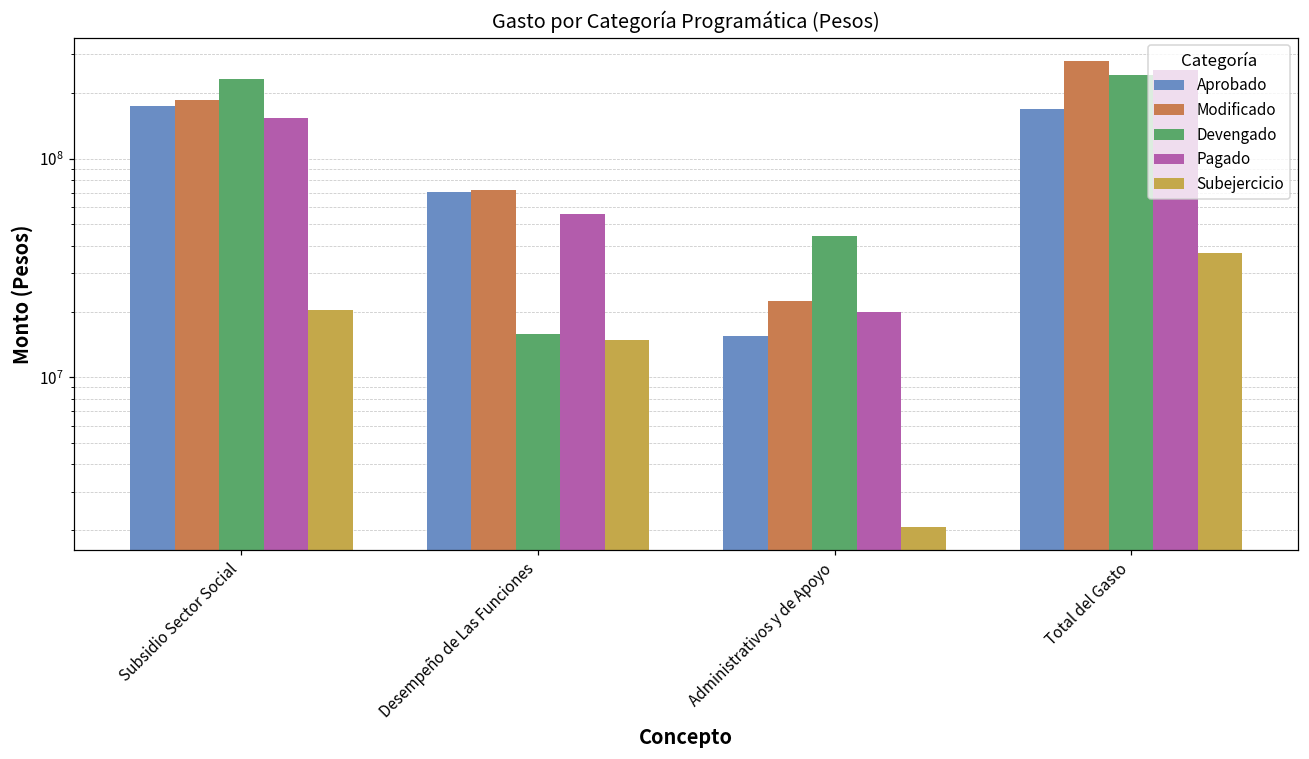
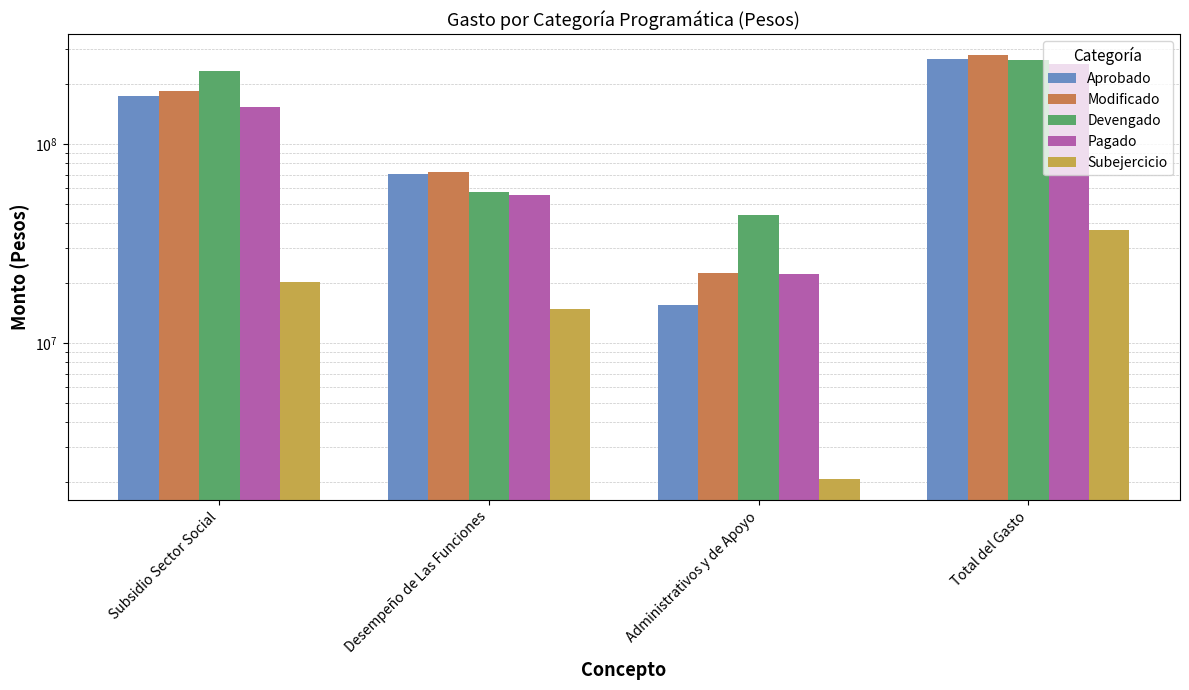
  {
    "Aprobado": {
      "Subsidio Sector Social": 170000000,
      "Desempeño de Las Funciones": 71000000,
      "Administrativos y de Apoyo": 15000000,
-     "Total del Gasto": 170000000
+     "Total del Gasto": 270000000
    },
    "Devengado": {
      "Subsidio Sector Social": 230000000,
-     "Desempeño de Las Funciones": 16000000,
+     "Desempeño de Las Funciones": 57000000,
      "Administrativos y de Apoyo": 44000000,
-     "Total del Gasto": 240000000
+     "Total del Gasto": 270000000
    },
    "Pagado": {
      "Subsidio Sector Social": 150000000,
      "Desempeño de Las Funciones": 56000000,
-     "Administrativos y de Apoyo": 20000000
+     "Administrativos y de Apoyo": 22000000
    }
  }
